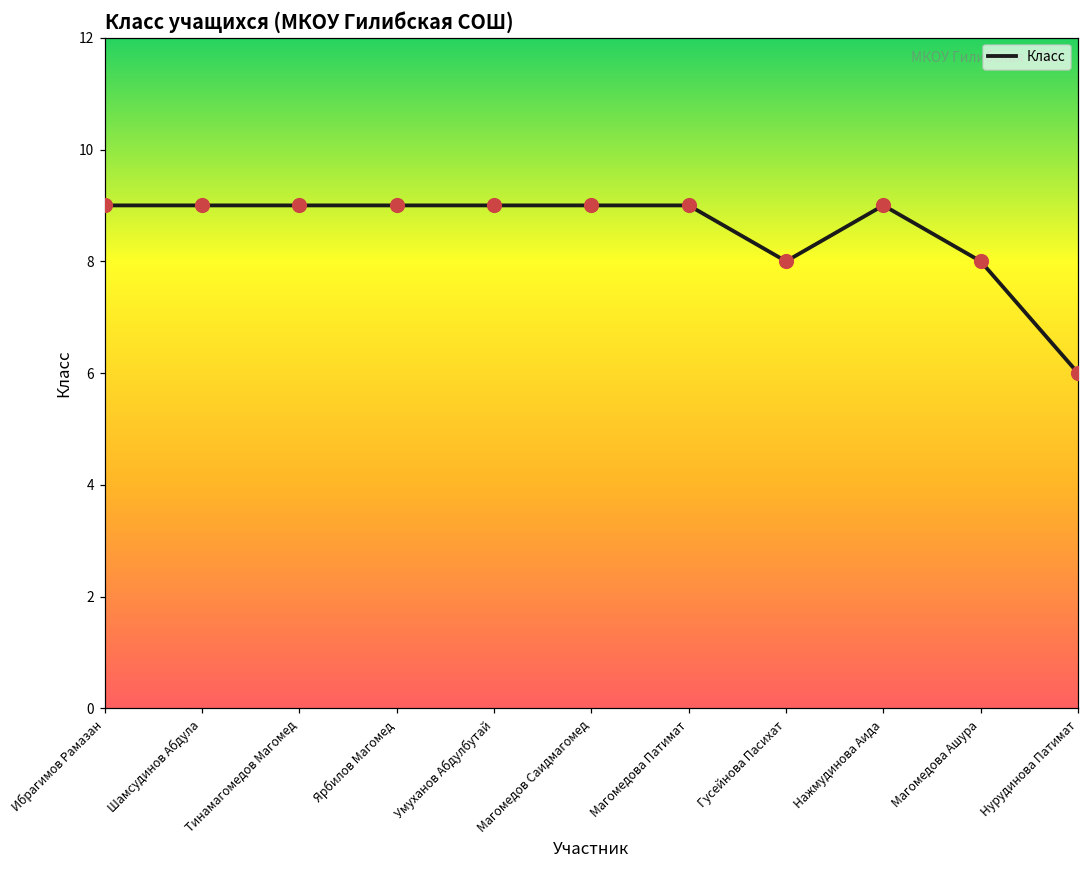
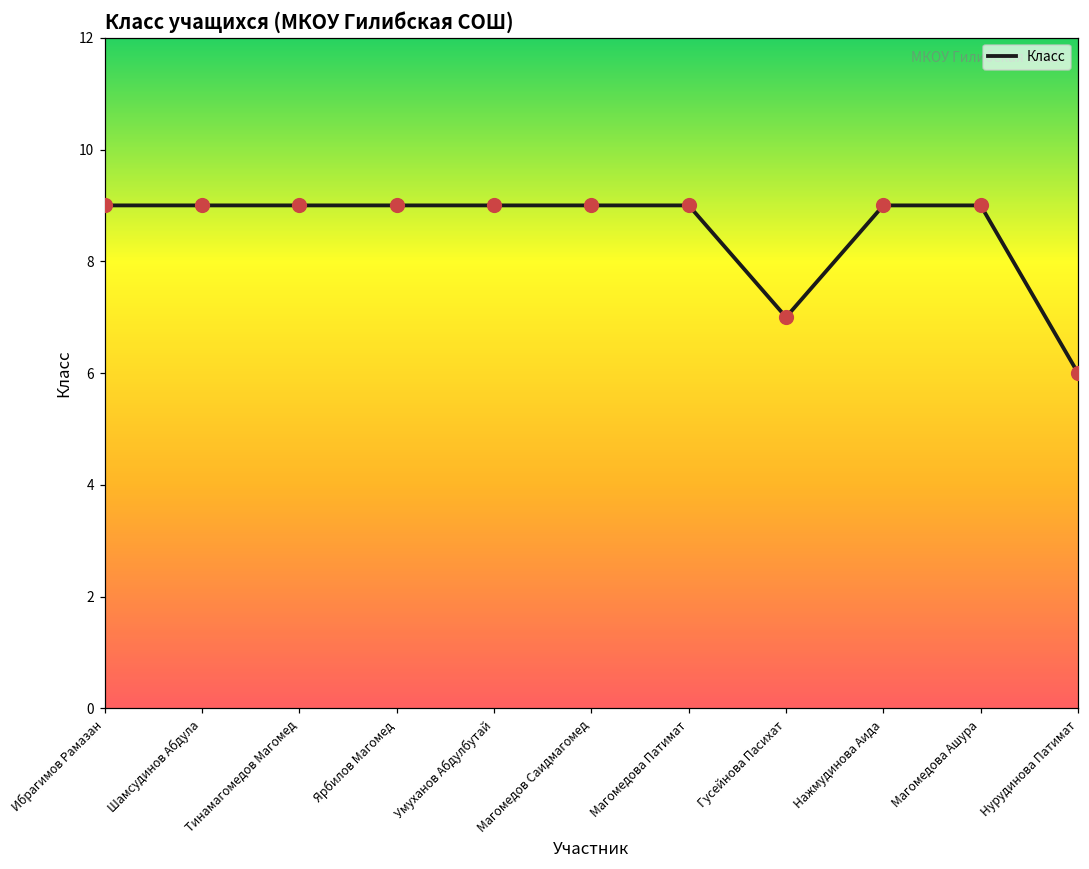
  {
    "Ибрагимов Рамазан": 9,
    "Шамсудинов Абдула": 9,
    "Тинамагомедов Магомед": 9,
    "Ярбилов Магомед": 9,
    "Умуханов Абдулбутай": 9,
    "Магомедов Саидмагомед": 9,
    "Магомедова Патимат": 9,
-   "Гусейнова Пасихат": 8,
+   "Гусейнова Пасихат": 7,
    "Нажмудинова Аида": 9,
-   "Магомедова Ашура": 8,
+   "Магомедова Ашура": 9,
    "Нурудинова Патимат": 6
  }
